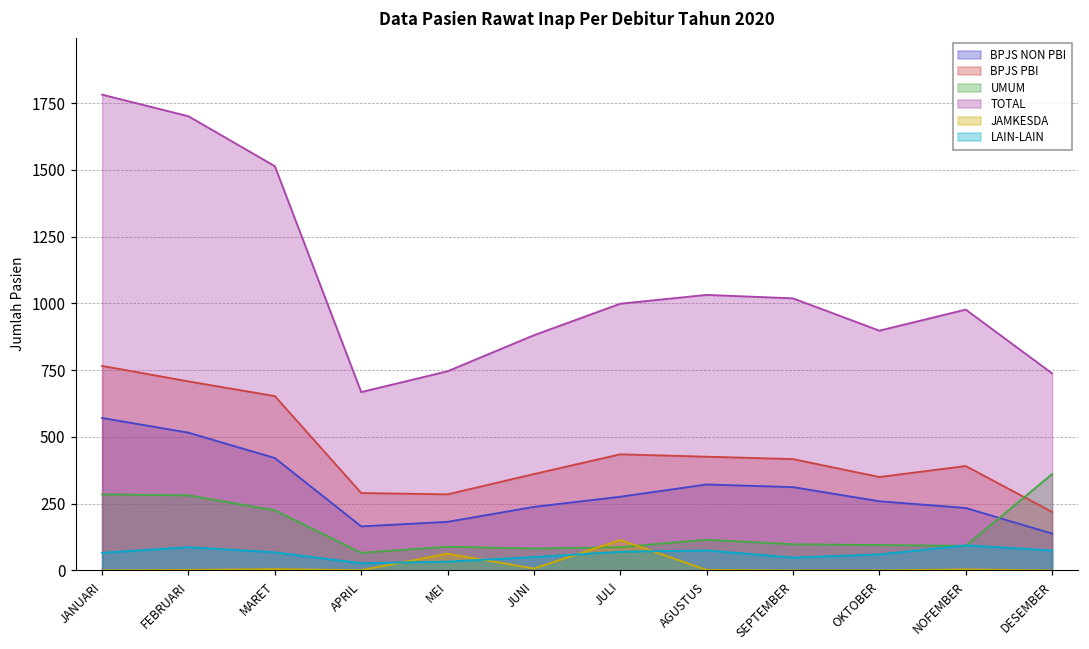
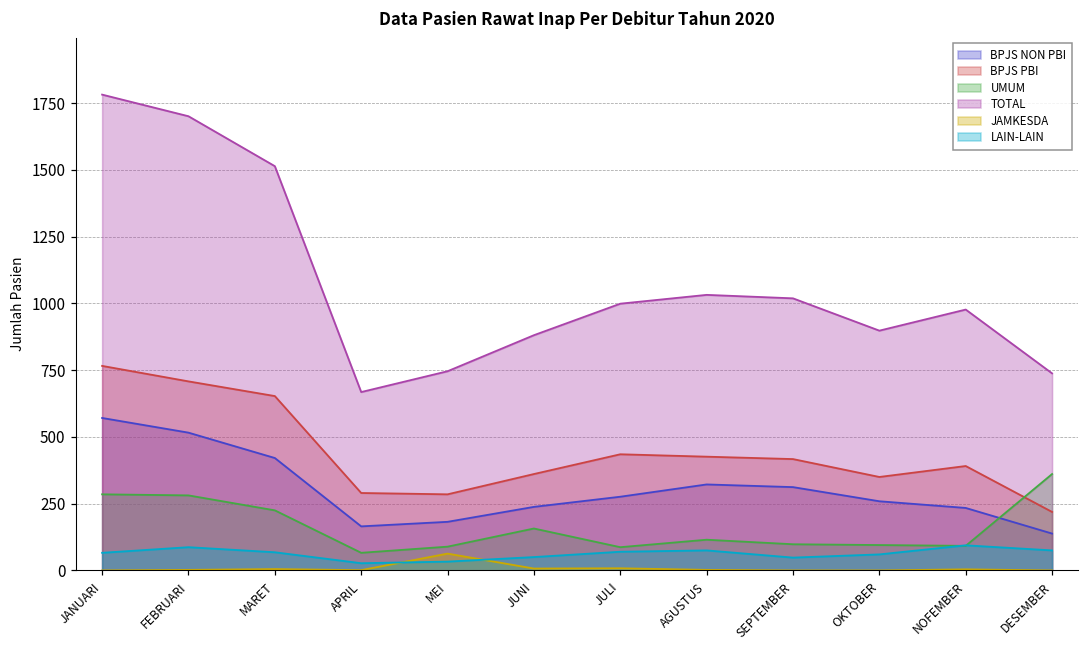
  {
    "UMUM": {
      "JANUARI": 290,
      "FEBRUARI": 280,
      "MARET": 230,
      "APRIL": 70,
      "MEI": 90,
-     "JUNI": 80,
+     "JUNI": 160,
      "JULI": 90,
      "AGUSTUS": 120,
      "SEPTEMBER": 100,
      "OKTOBER": 100,
      "DESEMBER": 360
    },
    "JAMKESDA": {
      "JANUARI": 0,
      "FEBRUARI": 0,
      "MARET": 10,
      "APRIL": 0,
      "MEI": 60,
      "JUNI": 10,
-     "JULI": 110,
+     "JULI": 10,
      "AGUSTUS": 0,
      "SEPTEMBER": 0,
      "OKTOBER": 0,
      "NOFEMBER": 0,
      "DESEMBER": 0
    },
    "LAIN-LAIN": {
      "JANUARI": 70,
      "FEBRUARI": 90,
      "MARET": 70,
      "APRIL": 30,
      "MEI": 30,
      "JUNI": 50,
      "JULI": 70,
      "AGUSTUS": 80,
      "SEPTEMBER": 50,
      "OKTOBER": 60,
      "DESEMBER": 80
    }
  }
